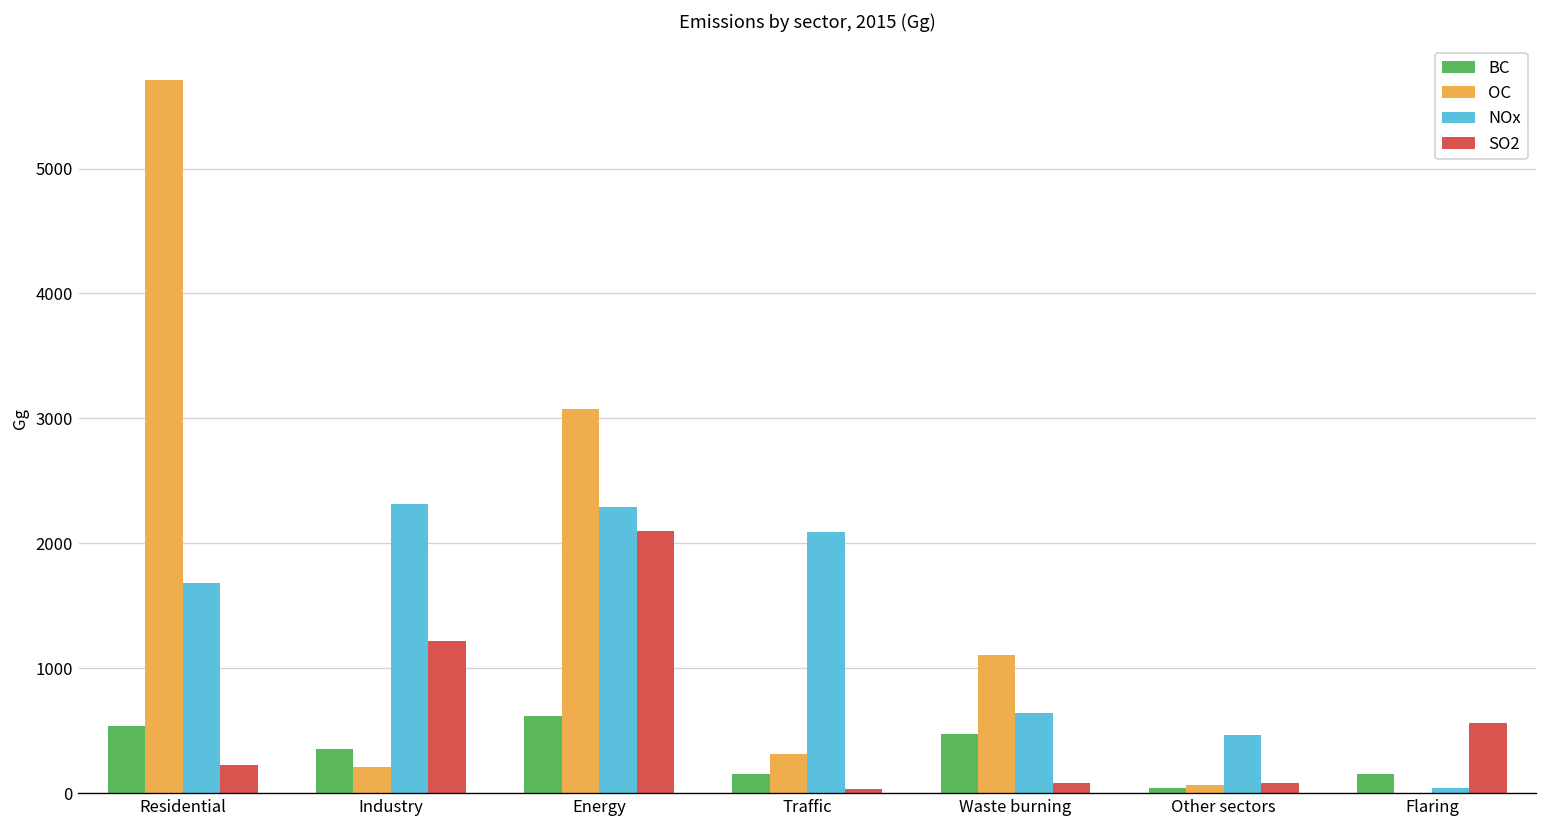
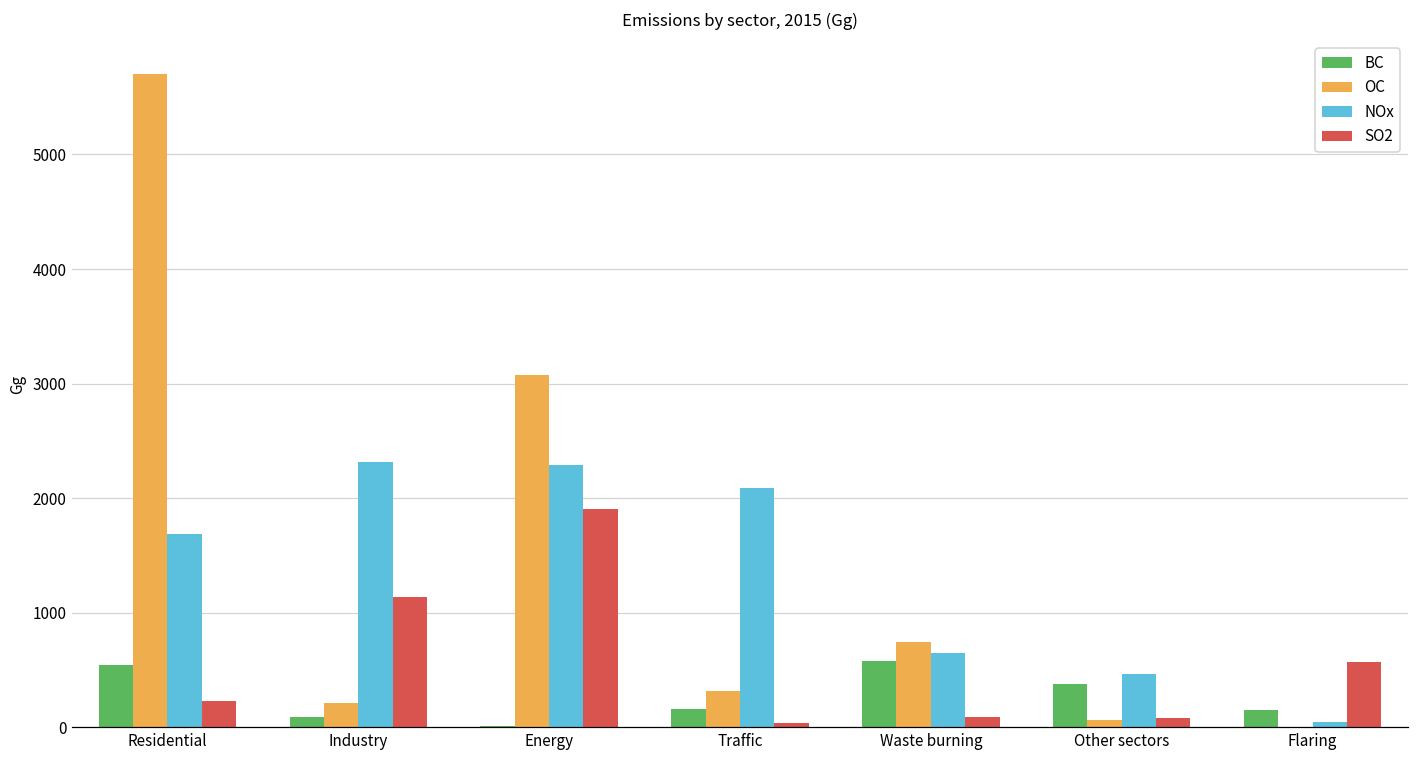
  {
    "BC": {
      "Residential": 540,
-     "Industry": 360,
-     "Energy": 620,
+     "Industry": 90,
+     "Energy": 10,
      "Traffic": 160,
-     "Waste burning": 480,
-     "Other sectors": 50,
+     "Waste burning": 580,
+     "Other sectors": 370,
      "Flaring": 150
    },
    "OC": {
      "Residential": 5710,
      "Industry": 210,
      "Energy": 3080,
      "Traffic": 310,
-     "Waste burning": 1110,
+     "Waste burning": 750,
      "Other sectors": 70
    },
    "NOx": {
      "Residential": 1680,
      "Industry": 2310,
      "Energy": 2290,
      "Traffic": 2090,
      "Waste burning": 640,
      "Other sectors": 470,
      "Flaring": 40
    },
    "SO2": {
      "Residential": 230,
-     "Industry": 1220,
-     "Energy": 2100,
+     "Industry": 1140,
+     "Energy": 1910,
      "Traffic": 40,
      "Waste burning": 90,
      "Other sectors": 80,
      "Flaring": 570
    }
  }
